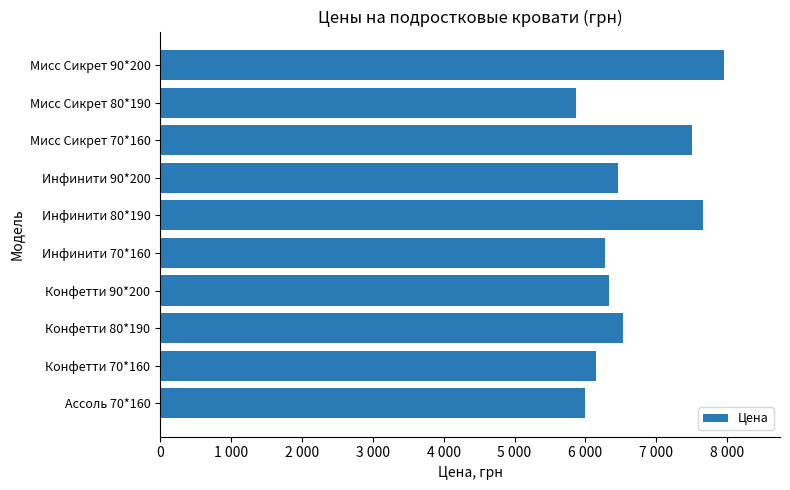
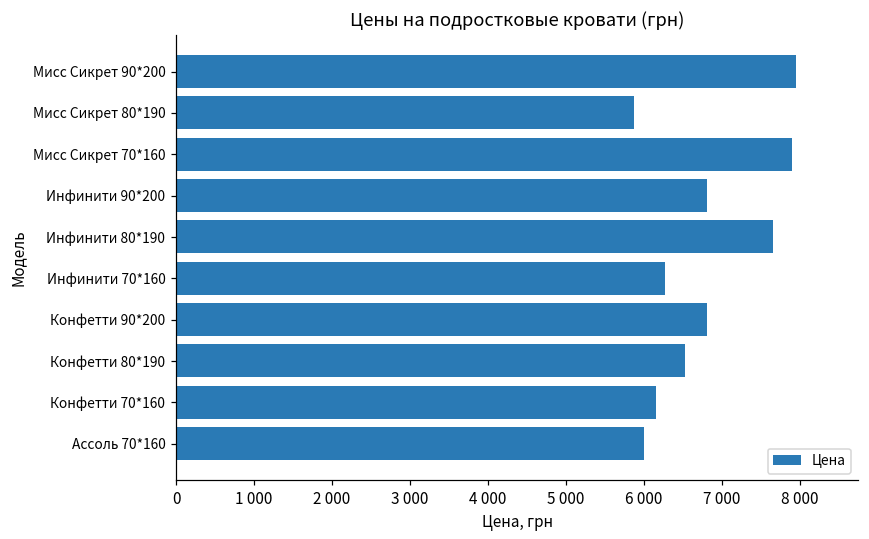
  {
    "Мисс Сикрет 90*200": 8000,
    "Мисс Сикрет 80*190": 5900,
-   "Мисс Сикрет 70*160": 7500,
-   "Инфинити 90*200": 6500,
+   "Мисс Сикрет 70*160": 7900,
+   "Инфинити 90*200": 6800,
    "Инфинити 80*190": 7700,
    "Инфинити 70*160": 6300,
-   "Конфетти 90*200": 6300,
+   "Конфетти 90*200": 6800,
    "Конфетти 80*190": 6500,
    "Конфетти 70*160": 6200,
    "Ассоль 70*160": 6000
  }
